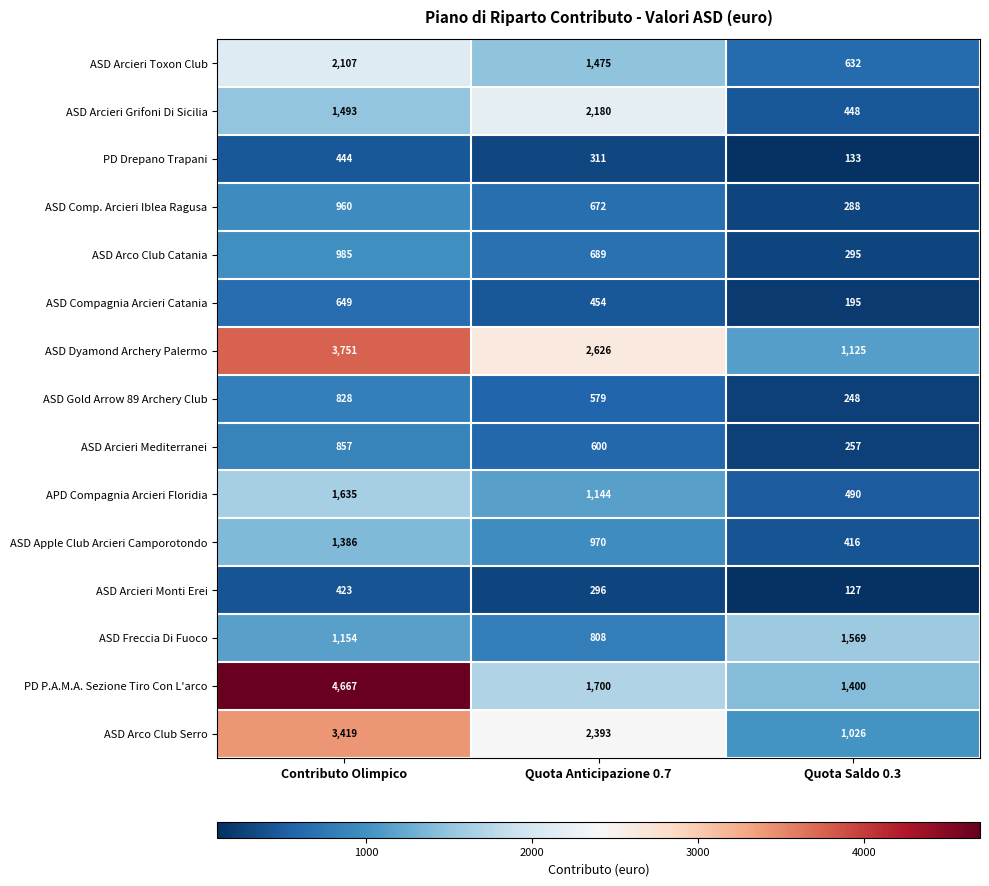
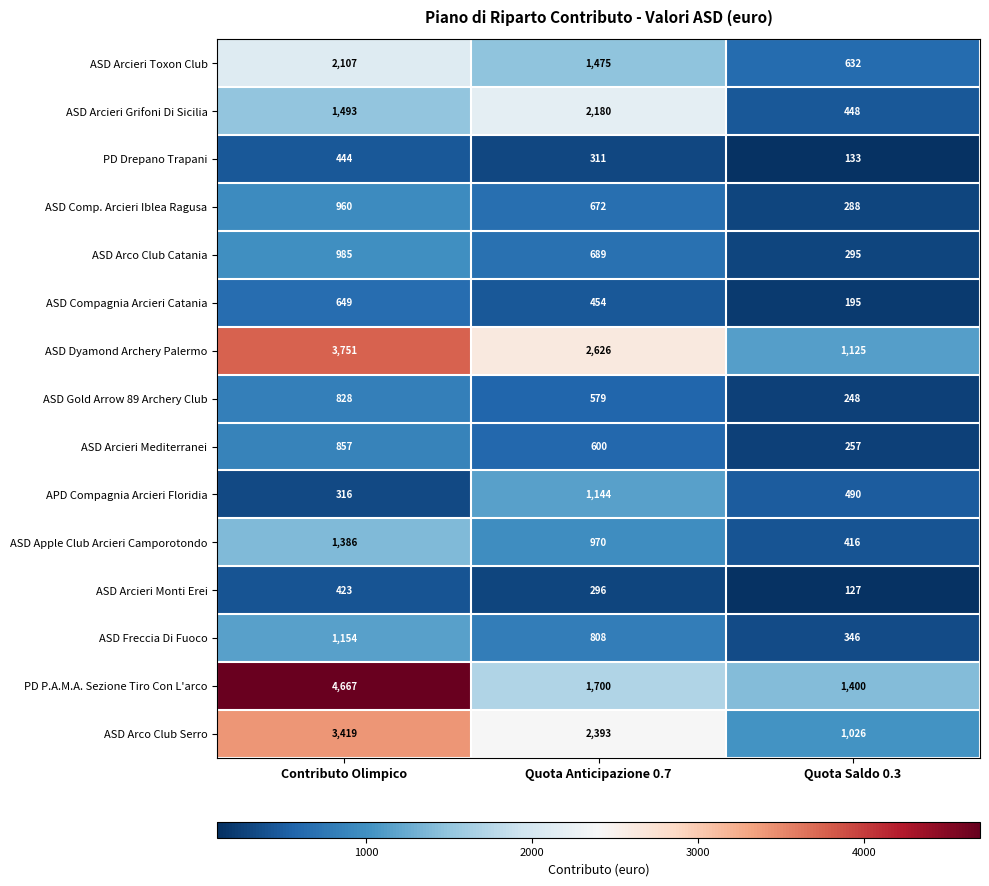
  {
    "ASD Arcieri Toxon Club": {
      "Contributo Olimpico": "2,107",
      "Quota Anticipazione 0.7": "1,475",
      "Quota Saldo 0.3": "632"
    },
    "ASD Arcieri Grifoni Di Sicilia": {
      "Contributo Olimpico": "1,493",
      "Quota Anticipazione 0.7": "2,180",
      "Quota Saldo 0.3": "448"
    },
    "PD Drepano Trapani": {
      "Contributo Olimpico": "444",
      "Quota Anticipazione 0.7": "311",
      "Quota Saldo 0.3": "133"
    },
    "ASD Comp. Arcieri Iblea Ragusa": {
      "Contributo Olimpico": "960",
      "Quota Anticipazione 0.7": "672",
      "Quota Saldo 0.3": "288"
    },
    "ASD Arco Club Catania": {
      "Contributo Olimpico": "985",
      "Quota Anticipazione 0.7": "689",
      "Quota Saldo 0.3": "295"
    },
    "ASD Compagnia Arcieri Catania": {
      "Contributo Olimpico": "649",
      "Quota Anticipazione 0.7": "454",
      "Quota Saldo 0.3": "195"
    },
    "ASD Dyamond Archery Palermo": {
      "Contributo Olimpico": "3,751",
      "Quota Anticipazione 0.7": "2,626",
      "Quota Saldo 0.3": "1,125"
    },
    "ASD Gold Arrow 89 Archery Club": {
      "Contributo Olimpico": "828",
      "Quota Anticipazione 0.7": "579",
      "Quota Saldo 0.3": "248"
    },
    "ASD Arcieri Mediterranei": {
      "Contributo Olimpico": "857",
      "Quota Anticipazione 0.7": "600",
      "Quota Saldo 0.3": "257"
    },
    "APD Compagnia Arcieri Floridia": {
-     "Contributo Olimpico": "1,635",
+     "Contributo Olimpico": "316",
      "Quota Anticipazione 0.7": "1,144",
      "Quota Saldo 0.3": "490"
    },
    "ASD Apple Club Arcieri Camporotondo": {
      "Contributo Olimpico": "1,386",
      "Quota Anticipazione 0.7": "970",
      "Quota Saldo 0.3": "416"
    },
    "ASD Arcieri Monti Erei": {
      "Contributo Olimpico": "423",
      "Quota Anticipazione 0.7": "296",
      "Quota Saldo 0.3": "127"
    },
    "ASD Freccia Di Fuoco": {
      "Contributo Olimpico": "1,154",
      "Quota Anticipazione 0.7": "808",
-     "Quota Saldo 0.3": "1,569"
+     "Quota Saldo 0.3": "346"
    },
    "PD P.A.M.A. Sezione Tiro Con L'arco": {
      "Contributo Olimpico": "4,667",
      "Quota Anticipazione 0.7": "1,700",
      "Quota Saldo 0.3": "1,400"
    },
    "ASD Arco Club Serro": {
      "Contributo Olimpico": "3,419",
      "Quota Anticipazione 0.7": "2,393",
      "Quota Saldo 0.3": "1,026"
    }
  }
